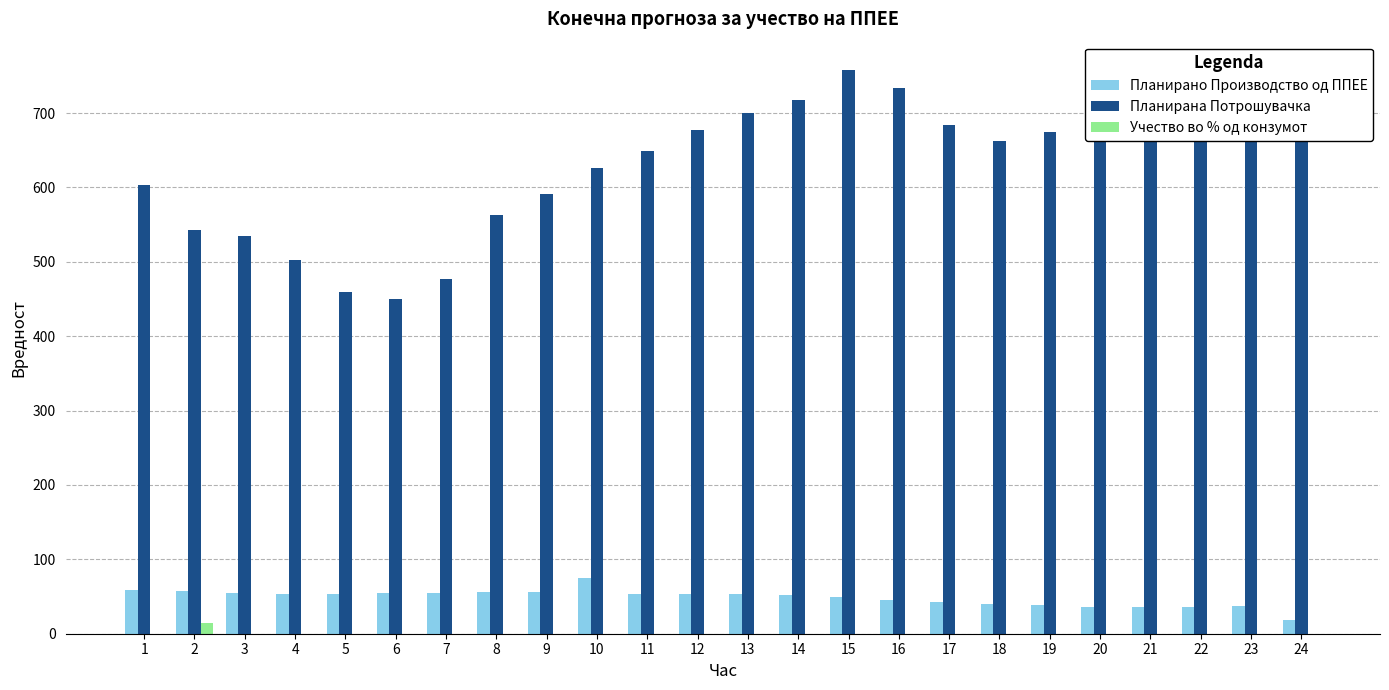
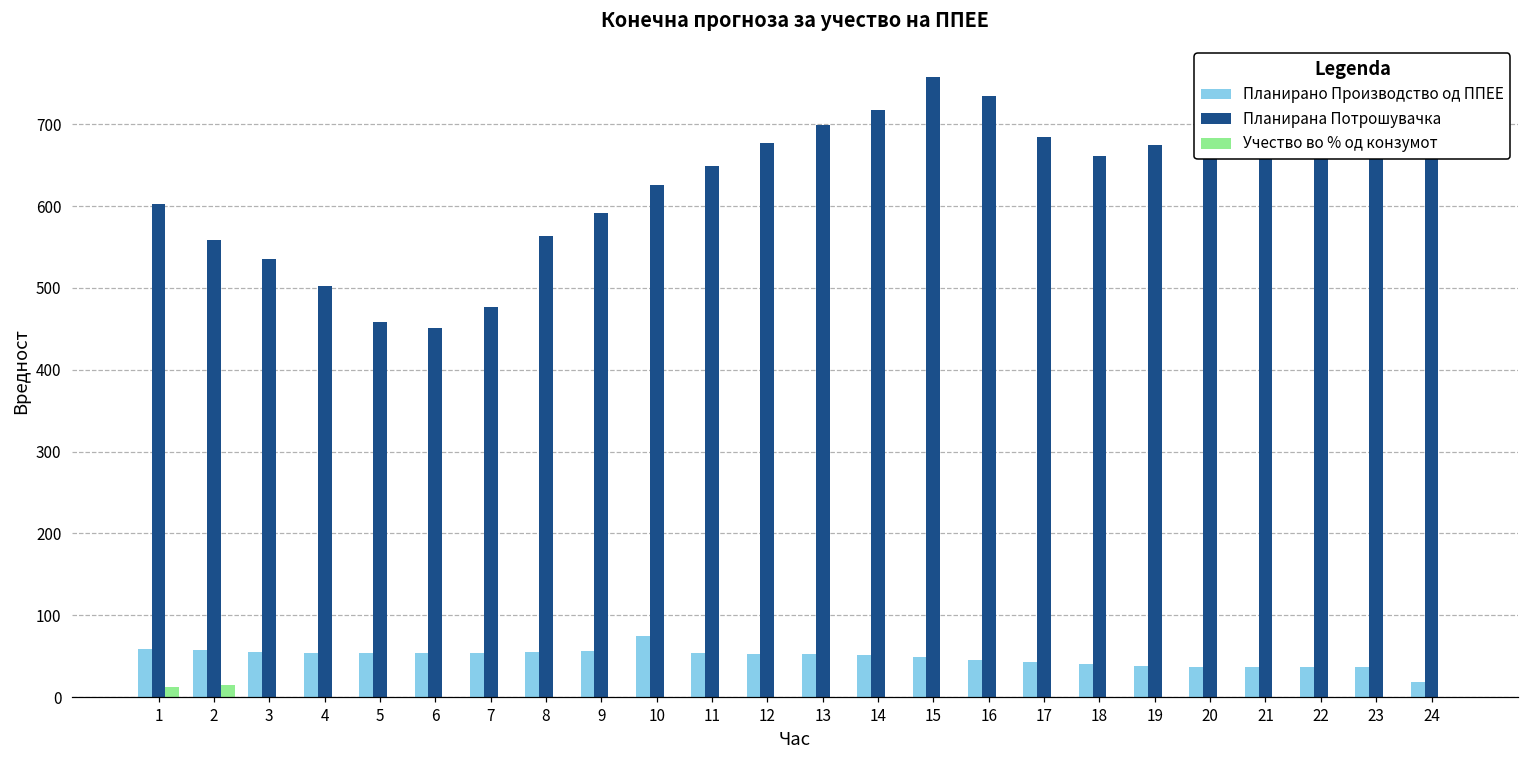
  {
    "Планирано Производство од ППЕЕ": {
      "1": 60,
      "2": 60,
      "3": 50,
      "4": 50,
      "5": 50,
      "6": 50,
      "7": 50,
      "8": 60,
      "9": 60,
      "10": 70,
      "11": 50,
      "12": 50,
      "13": 50,
      "14": 50,
      "15": 50,
      "16": 50,
      "17": 40,
      "18": 40,
      "19": 40,
      "20": 40,
      "21": 40,
      "22": 40,
      "23": 40,
      "24": 20
    },
    "Планирана Потрошувачка": {
      "1": 600,
-     "2": 540,
+     "2": 560,
      "3": 540,
      "4": 500,
      "5": 460,
      "6": 450,
      "7": 480,
      "8": 560,
      "9": 590,
      "10": 630,
      "11": 650,
      "12": 680,
      "13": 700,
      "14": 720,
      "15": 760,
      "16": 730,
      "17": 680,
      "18": 660,
      "19": 670
    },
    "Учество во % од конзумот": {
-     "1": 0,
+     "1": 10,
      "2": 10
    }
  }
